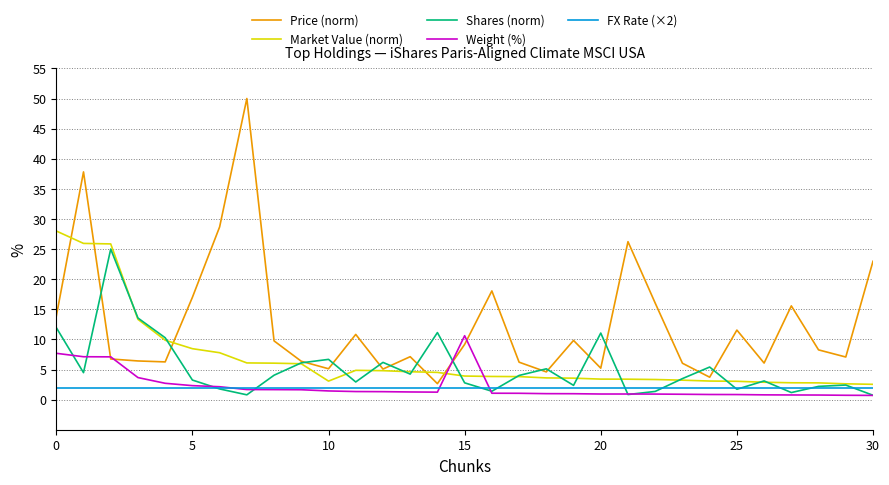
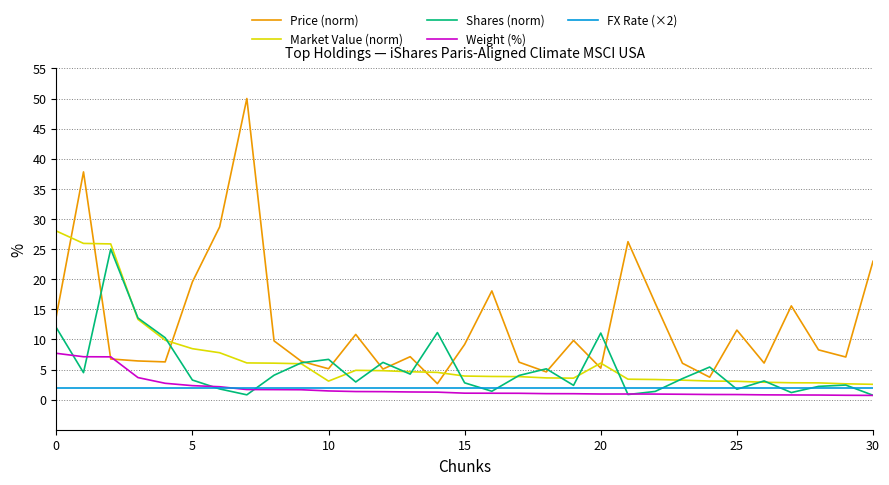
  {
    "Price (norm)": {
      "0": 14,
-     "5": 17,
+     "5": 20,
      "10": 5,
      "15": 9,
      "20": 5,
      "25": 12,
      "30": 23
    },
    "Market Value (norm)": {
      "0": 28,
      "5": 8,
      "10": 3,
      "15": 4,
-     "20": 3,
+     "20": 6,
      "25": 3,
      "30": 3
    },
    "Shares (norm)": {
      "0": 12,
      "5": 3,
      "10": 7,
      "15": 3,
      "20": 11
    },
    "Weight (%)": {
      "0": 8,
      "10": 1,
-     "15": 11,
+     "15": 1,
      "20": 1,
      "25": 1
    },
    "FX Rate (×2)": {
      "0": 2,
      "10": 2,
      "15": 2,
      "20": 2,
      "30": 2
    }
  }
